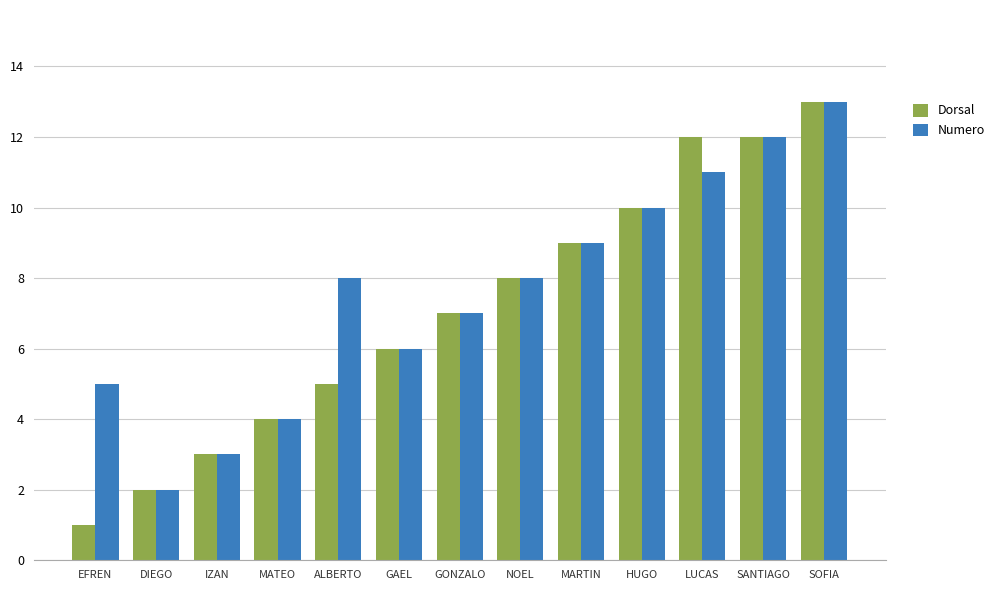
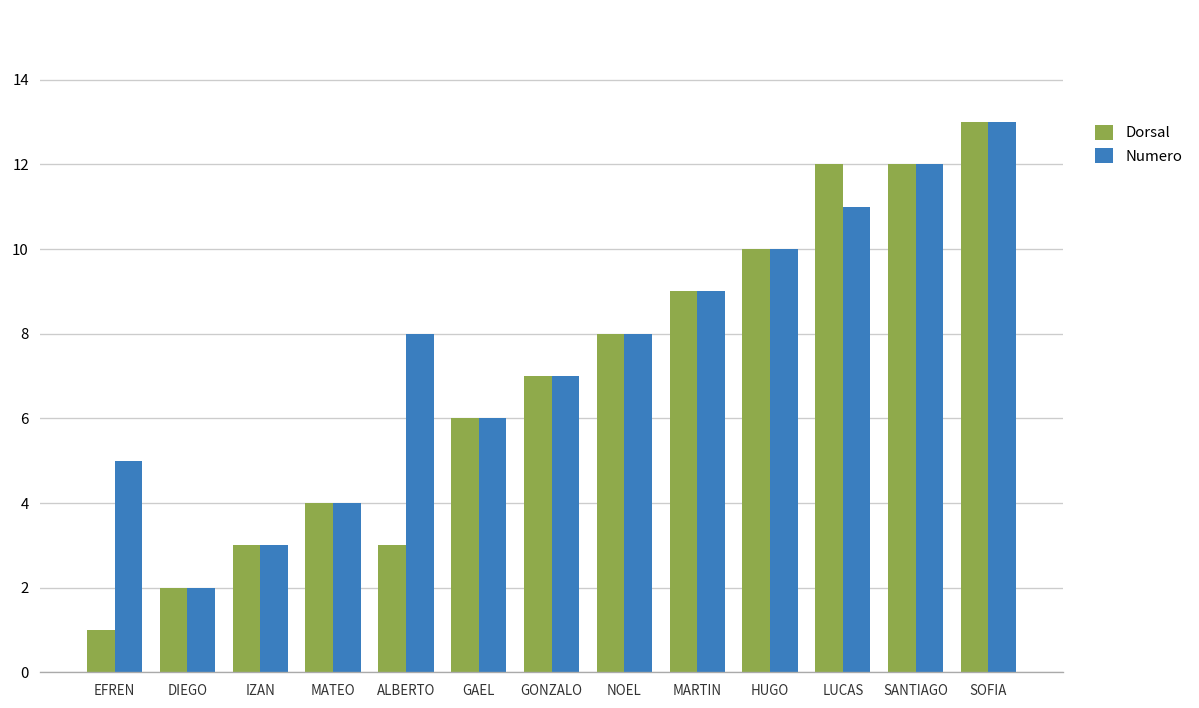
  {
    "Dorsal": {
      "EFREN": 1,
      "DIEGO": 2,
      "IZAN": 3,
      "MATEO": 4,
-     "ALBERTO": 5,
+     "ALBERTO": 3,
      "GAEL": 6,
      "GONZALO": 7,
      "NOEL": 8,
      "MARTIN": 9,
      "HUGO": 10,
      "LUCAS": 12,
      "SANTIAGO": 12,
      "SOFIA": 13
    },
    "Numero": {
      "EFREN": 5,
      "DIEGO": 2,
      "IZAN": 3,
      "MATEO": 4,
      "ALBERTO": 8,
      "GAEL": 6,
      "GONZALO": 7,
      "NOEL": 8,
      "MARTIN": 9,
      "HUGO": 10,
      "LUCAS": 11,
      "SANTIAGO": 12,
      "SOFIA": 13
    }
  }
